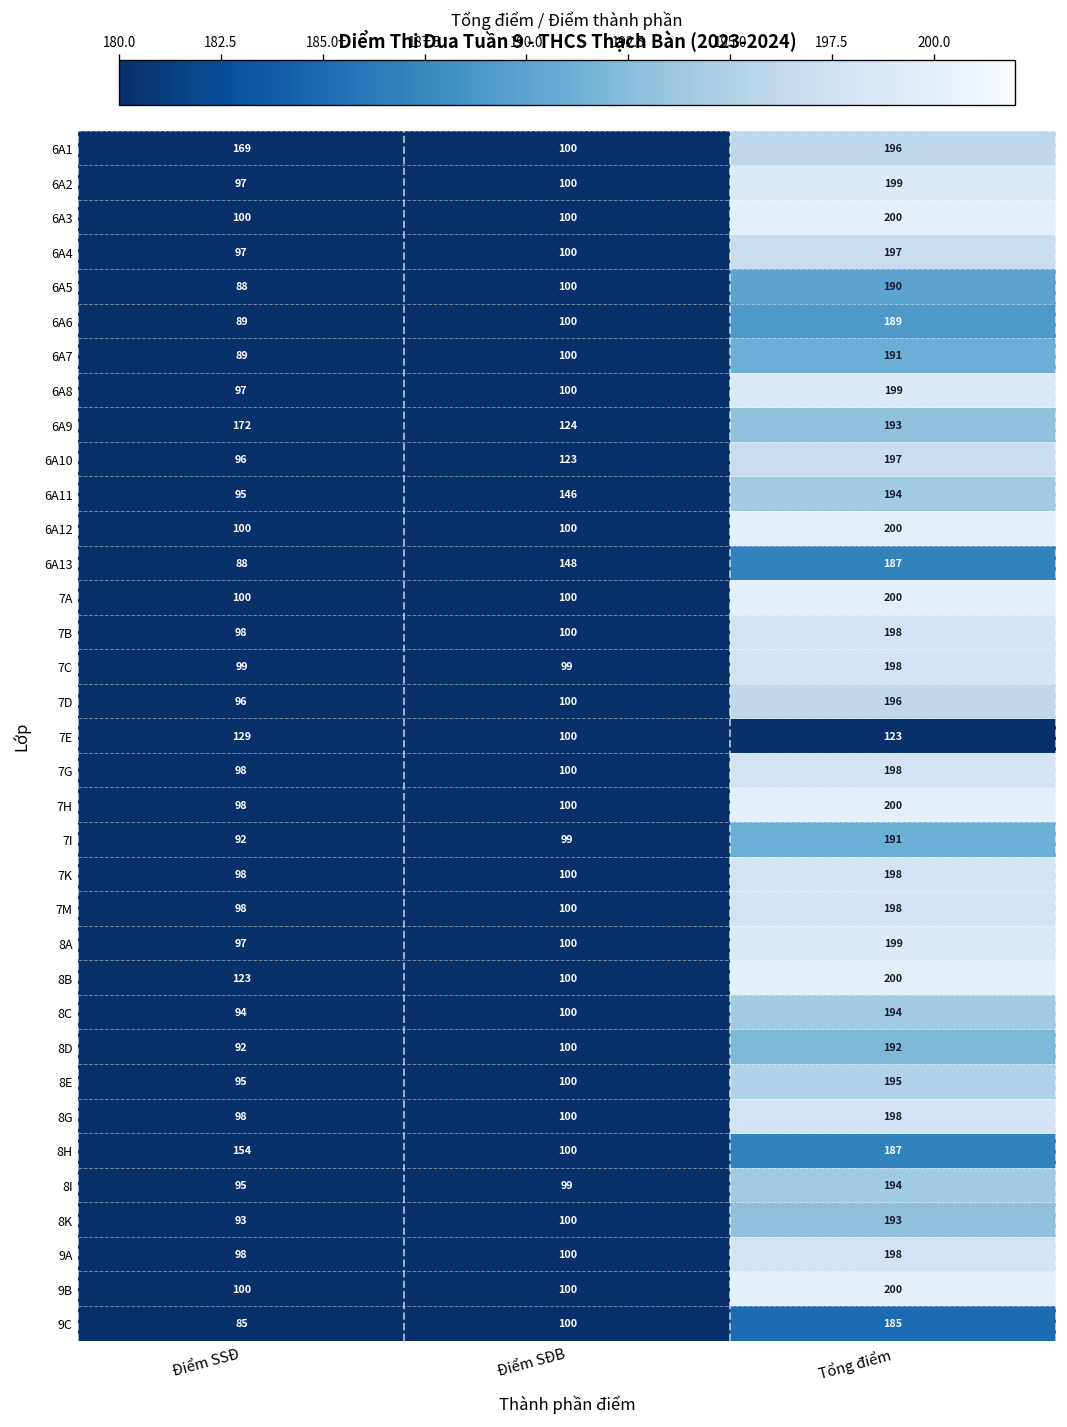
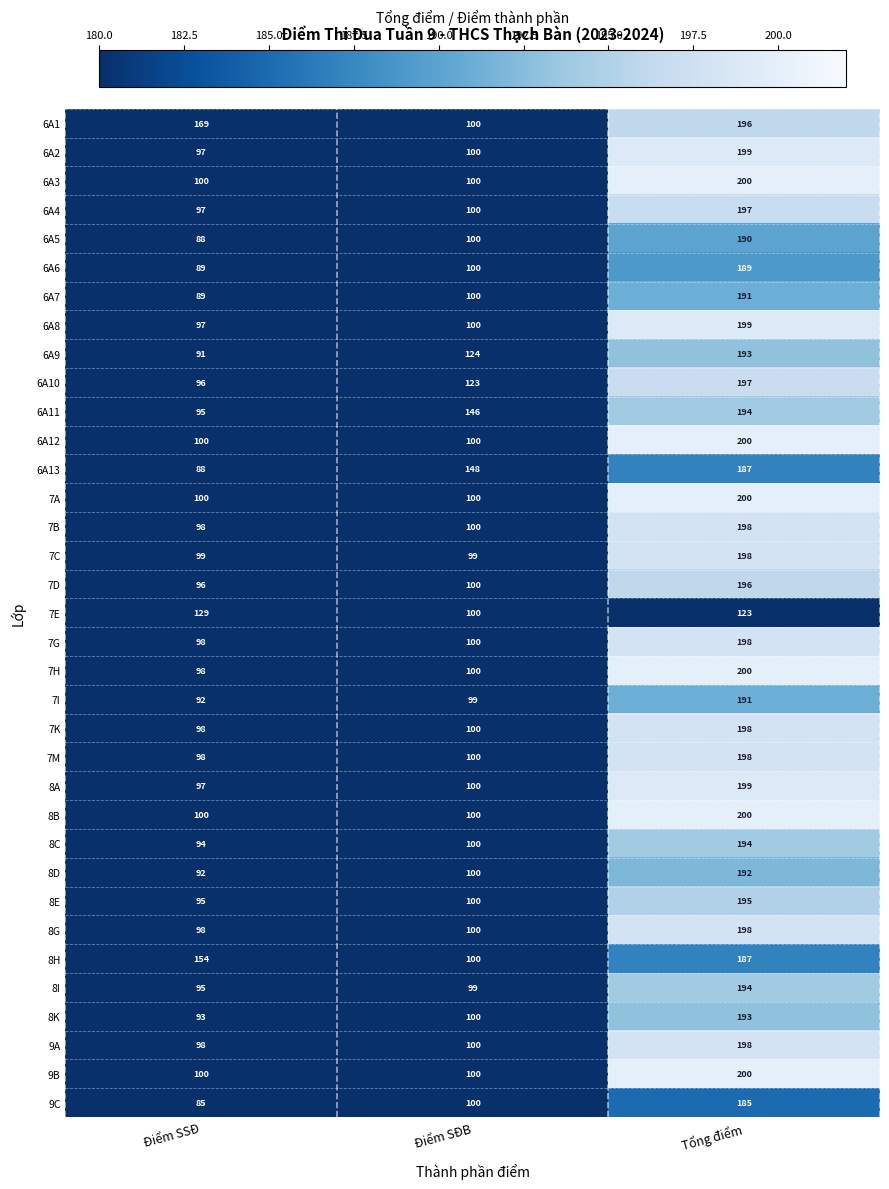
  {
    "6A1": {
      "Điểm SSĐ": 169,
      "Điểm SĐB": 100,
      "Tổng điểm": 196
    },
    "6A2": {
      "Điểm SSĐ": 97,
      "Điểm SĐB": 100,
      "Tổng điểm": 199
    },
    "6A3": {
      "Điểm SSĐ": 100,
      "Điểm SĐB": 100,
      "Tổng điểm": 200
    },
    "6A4": {
      "Điểm SSĐ": 97,
      "Điểm SĐB": 100,
      "Tổng điểm": 197
    },
    "6A5": {
      "Điểm SSĐ": 88,
      "Điểm SĐB": 100,
      "Tổng điểm": 190
    },
    "6A6": {
      "Điểm SSĐ": 89,
      "Điểm SĐB": 100,
      "Tổng điểm": 189
    },
    "6A7": {
      "Điểm SSĐ": 89,
      "Điểm SĐB": 100,
      "Tổng điểm": 191
    },
    "6A8": {
      "Điểm SSĐ": 97,
      "Điểm SĐB": 100,
      "Tổng điểm": 199
    },
    "6A9": {
-     "Điểm SSĐ": 172,
+     "Điểm SSĐ": 91,
      "Điểm SĐB": 124,
      "Tổng điểm": 193
    },
    "6A10": {
      "Điểm SSĐ": 96,
      "Điểm SĐB": 123,
      "Tổng điểm": 197
    },
    "6A11": {
      "Điểm SSĐ": 95,
      "Điểm SĐB": 146,
      "Tổng điểm": 194
    },
    "6A12": {
      "Điểm SSĐ": 100,
      "Điểm SĐB": 100,
      "Tổng điểm": 200
    },
    "6A13": {
      "Điểm SSĐ": 88,
      "Điểm SĐB": 148,
      "Tổng điểm": 187
    },
    "7A": {
      "Điểm SSĐ": 100,
      "Điểm SĐB": 100,
      "Tổng điểm": 200
    },
    "7B": {
      "Điểm SSĐ": 98,
      "Điểm SĐB": 100,
      "Tổng điểm": 198
    },
    "7C": {
      "Điểm SSĐ": 99,
      "Điểm SĐB": 99,
      "Tổng điểm": 198
    },
    "7D": {
      "Điểm SSĐ": 96,
      "Điểm SĐB": 100,
      "Tổng điểm": 196
    },
    "7E": {
      "Điểm SSĐ": 129,
      "Điểm SĐB": 100,
      "Tổng điểm": 123
    },
    "7G": {
      "Điểm SSĐ": 98,
      "Điểm SĐB": 100,
      "Tổng điểm": 198
    },
    "7H": {
      "Điểm SSĐ": 98,
      "Điểm SĐB": 100,
      "Tổng điểm": 200
    },
    "7I": {
      "Điểm SSĐ": 92,
      "Điểm SĐB": 99,
      "Tổng điểm": 191
    },
    "7K": {
      "Điểm SSĐ": 98,
      "Điểm SĐB": 100,
      "Tổng điểm": 198
    },
    "7M": {
      "Điểm SSĐ": 98,
      "Điểm SĐB": 100,
      "Tổng điểm": 198
    },
    "8A": {
      "Điểm SSĐ": 97,
      "Điểm SĐB": 100,
      "Tổng điểm": 199
    },
    "8B": {
-     "Điểm SSĐ": 123,
+     "Điểm SSĐ": 100,
      "Điểm SĐB": 100,
      "Tổng điểm": 200
    },
    "8C": {
      "Điểm SSĐ": 94,
      "Điểm SĐB": 100,
      "Tổng điểm": 194
    },
    "8D": {
      "Điểm SSĐ": 92,
      "Điểm SĐB": 100,
      "Tổng điểm": 192
    },
    "8E": {
      "Điểm SSĐ": 95,
      "Điểm SĐB": 100,
      "Tổng điểm": 195
    },
    "8G": {
      "Điểm SSĐ": 98,
      "Điểm SĐB": 100,
      "Tổng điểm": 198
    },
    "8H": {
      "Điểm SSĐ": 154,
      "Điểm SĐB": 100,
      "Tổng điểm": 187
    },
    "8I": {
      "Điểm SSĐ": 95,
      "Điểm SĐB": 99,
      "Tổng điểm": 194
    },
    "8K": {
      "Điểm SSĐ": 93,
      "Điểm SĐB": 100,
      "Tổng điểm": 193
    },
    "9A": {
      "Điểm SSĐ": 98,
      "Điểm SĐB": 100,
      "Tổng điểm": 198
    },
    "9B": {
      "Điểm SSĐ": 100,
      "Điểm SĐB": 100,
      "Tổng điểm": 200
    },
    "9C": {
      "Điểm SSĐ": 85,
      "Điểm SĐB": 100,
      "Tổng điểm": 185
    }
  }
